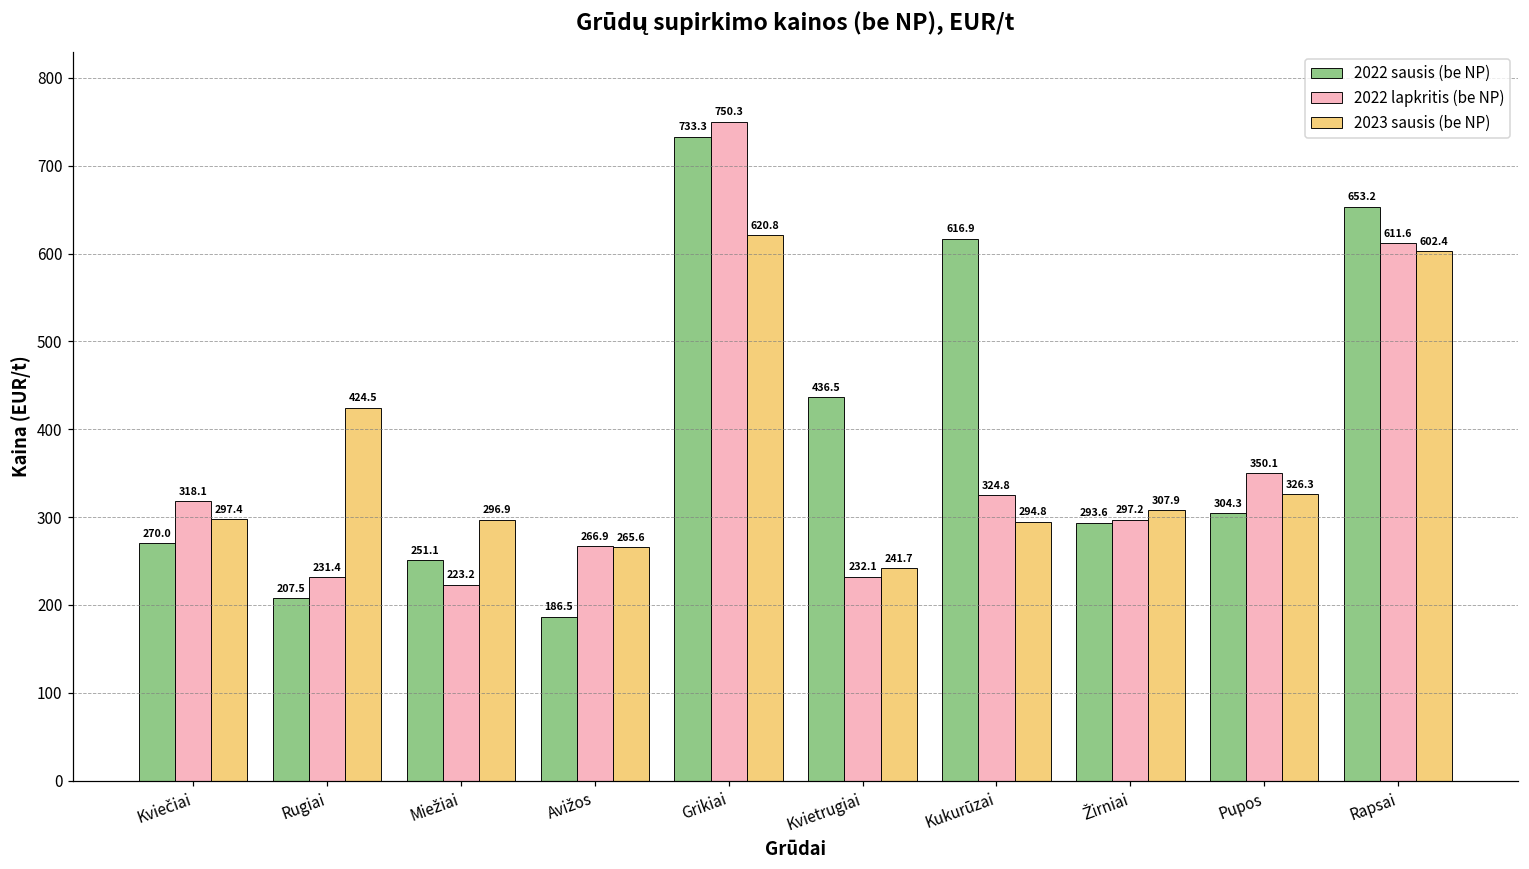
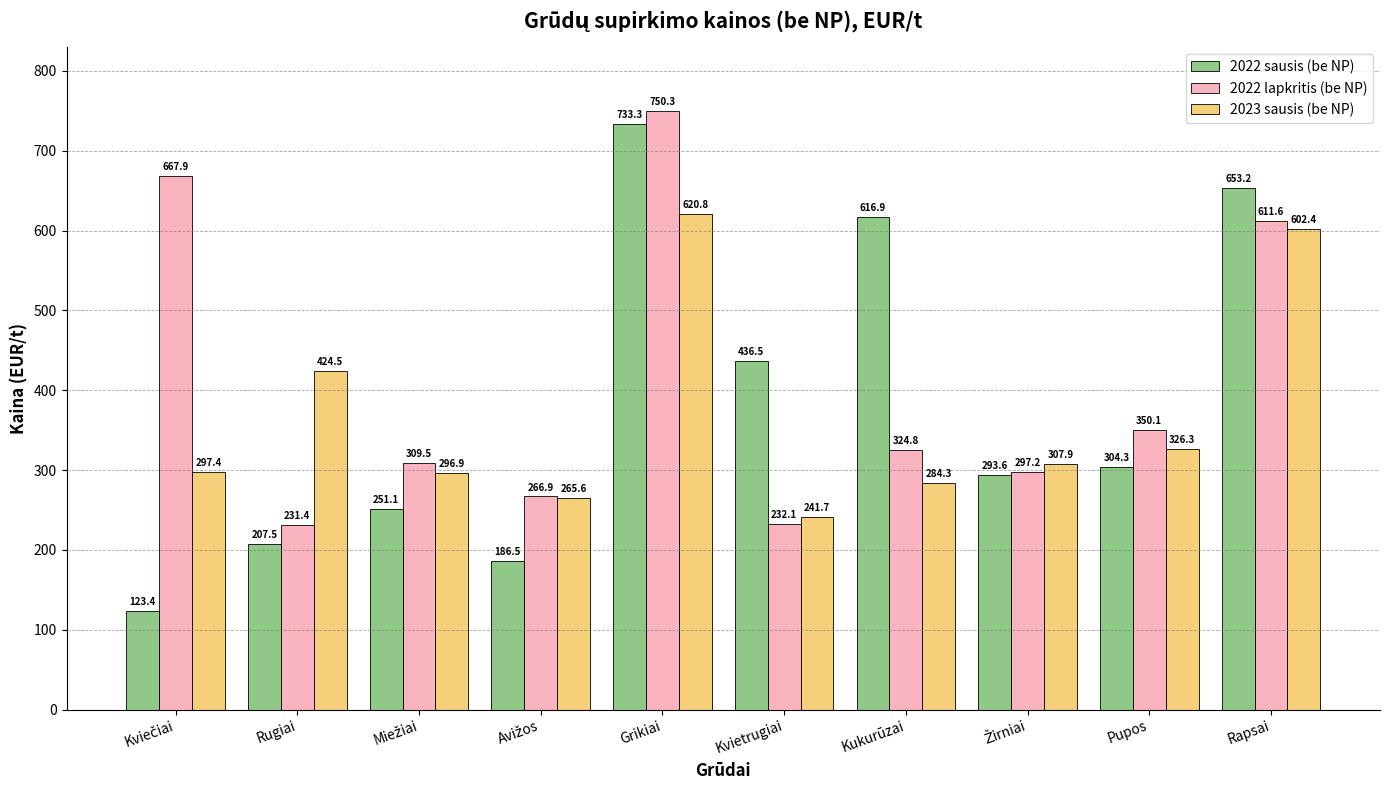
  {
    "2022 sausis (be NP)": {
-     "Kviečiai": 270.0,
+     "Kviečiai": 123.4,
      "Rugiai": 207.5,
      "Miežiai": 251.1,
      "Avižos": 186.5,
      "Grikiai": 733.3,
      "Kvietrugiai": 436.5,
      "Kukurūzai": 616.9,
      "Žirniai": 293.6,
      "Pupos": 304.3,
      "Rapsai": 653.2
    },
    "2022 lapkritis (be NP)": {
-     "Kviečiai": 318.1,
+     "Kviečiai": 667.9,
      "Rugiai": 231.4,
-     "Miežiai": 223.2,
+     "Miežiai": 309.5,
      "Avižos": 266.9,
      "Grikiai": 750.3,
      "Kvietrugiai": 232.1,
      "Kukurūzai": 324.8,
      "Žirniai": 297.2,
      "Pupos": 350.1,
      "Rapsai": 611.6
    },
    "2023 sausis (be NP)": {
      "Kviečiai": 297.4,
      "Rugiai": 424.5,
      "Miežiai": 296.9,
      "Avižos": 265.6,
      "Grikiai": 620.8,
      "Kvietrugiai": 241.7,
-     "Kukurūzai": 294.8,
+     "Kukurūzai": 284.3,
      "Žirniai": 307.9,
      "Pupos": 326.3,
      "Rapsai": 602.4
    }
  }
